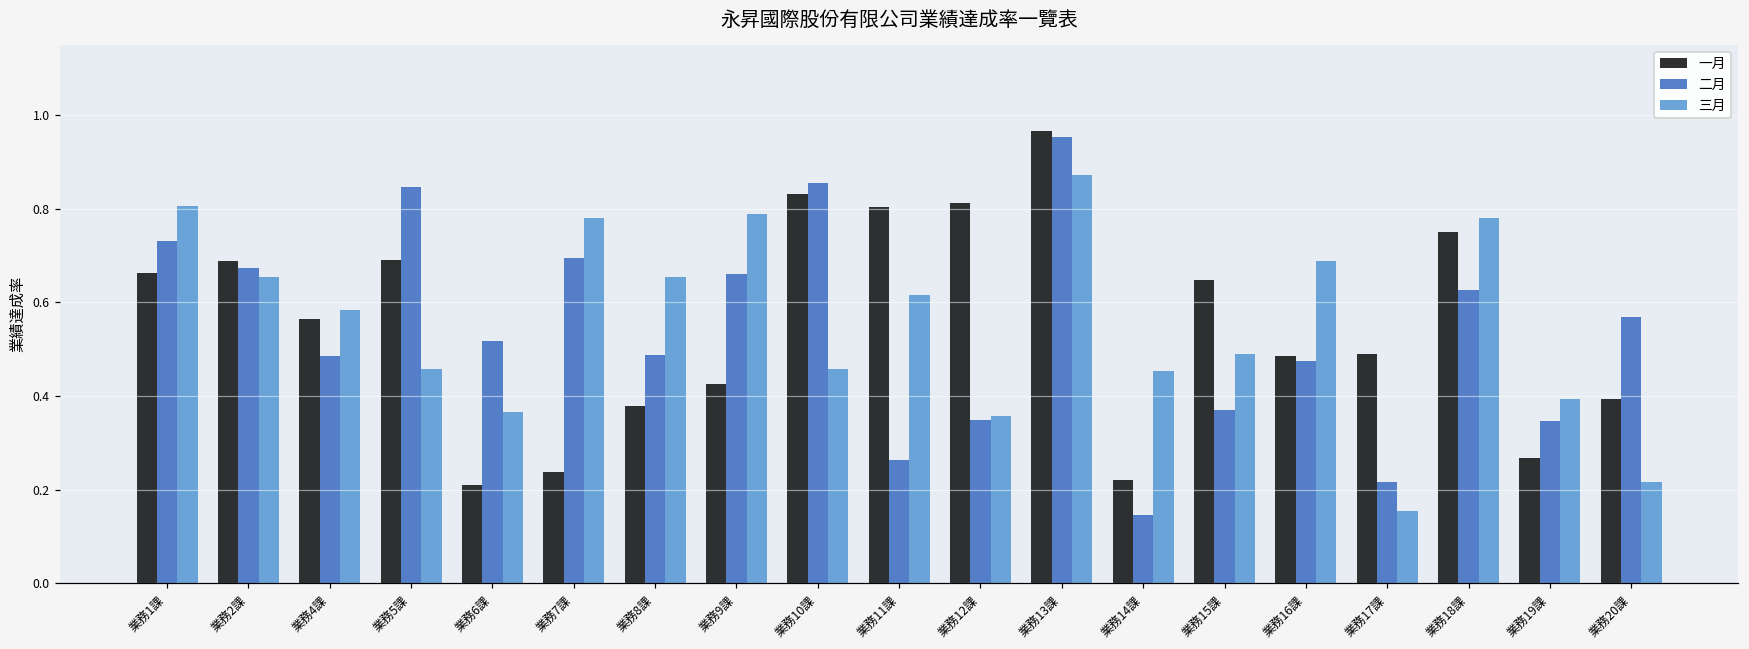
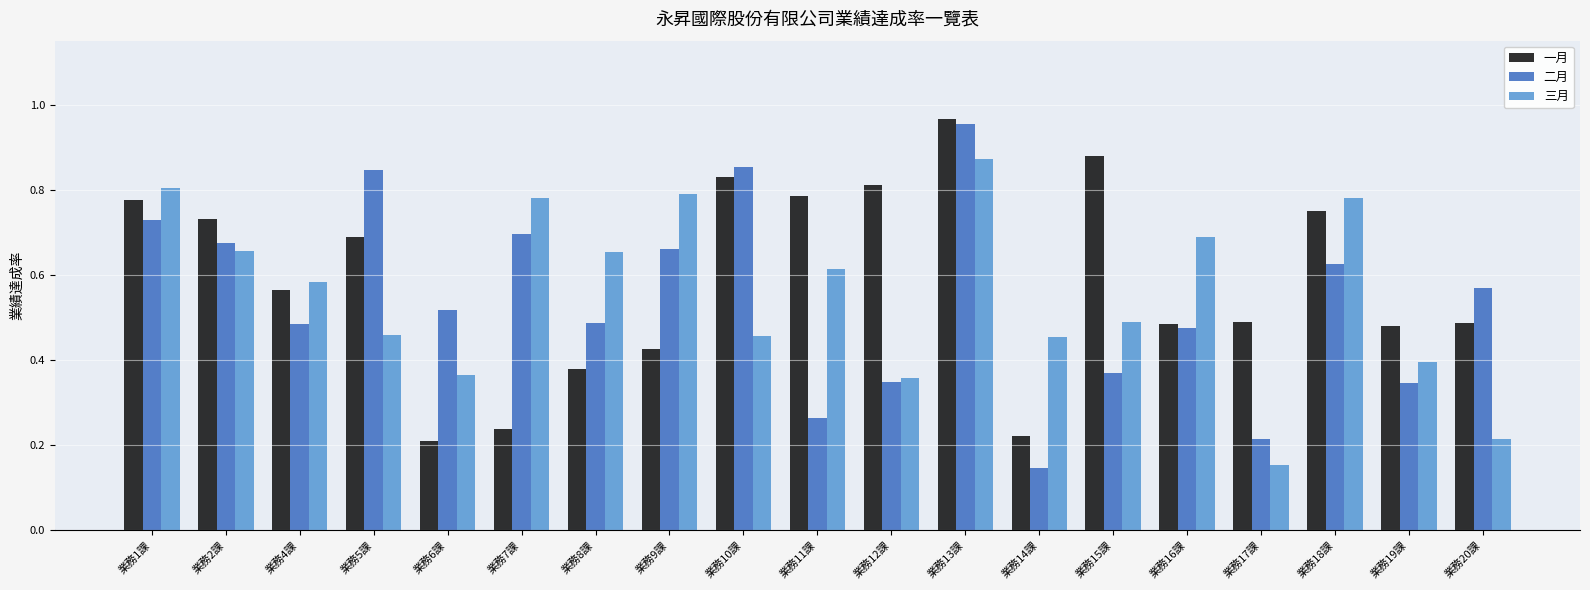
  {
    "一月": {
-     "業務1課": 0.66,
-     "業務2課": 0.69,
+     "業務1課": 0.78,
+     "業務2課": 0.73,
      "業務4課": 0.56,
      "業務5課": 0.69,
      "業務6課": 0.21,
      "業務7課": 0.24,
      "業務8課": 0.38,
      "業務9課": 0.43,
      "業務10課": 0.83,
-     "業務11課": 0.80,
+     "業務11課": 0.78,
      "業務12課": 0.81,
      "業務13課": 0.97,
      "業務14課": 0.22,
-     "業務15課": 0.65,
+     "業務15課": 0.88,
      "業務16課": 0.49,
      "業務17課": 0.49,
      "業務18課": 0.75,
-     "業務19課": 0.27,
-     "業務20課": 0.39
+     "業務19課": 0.48,
+     "業務20課": 0.49
    }
  }
